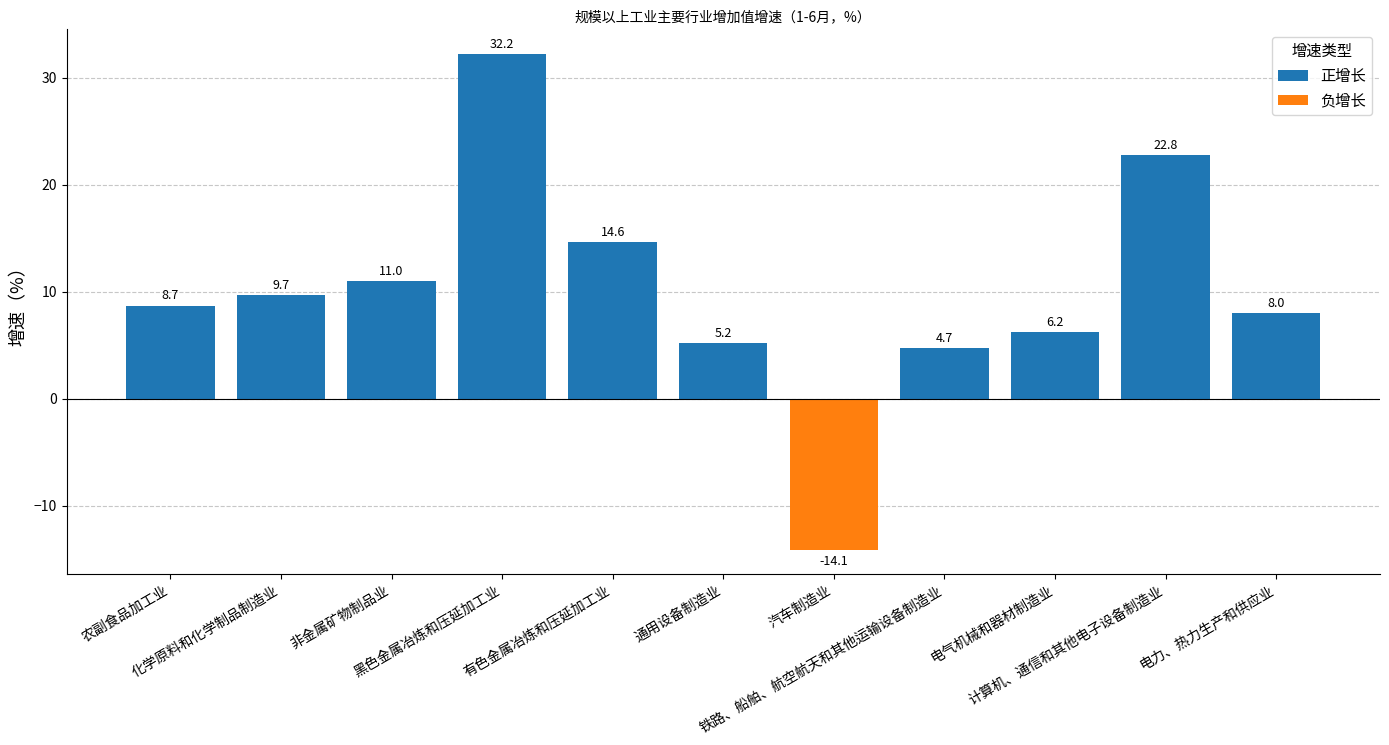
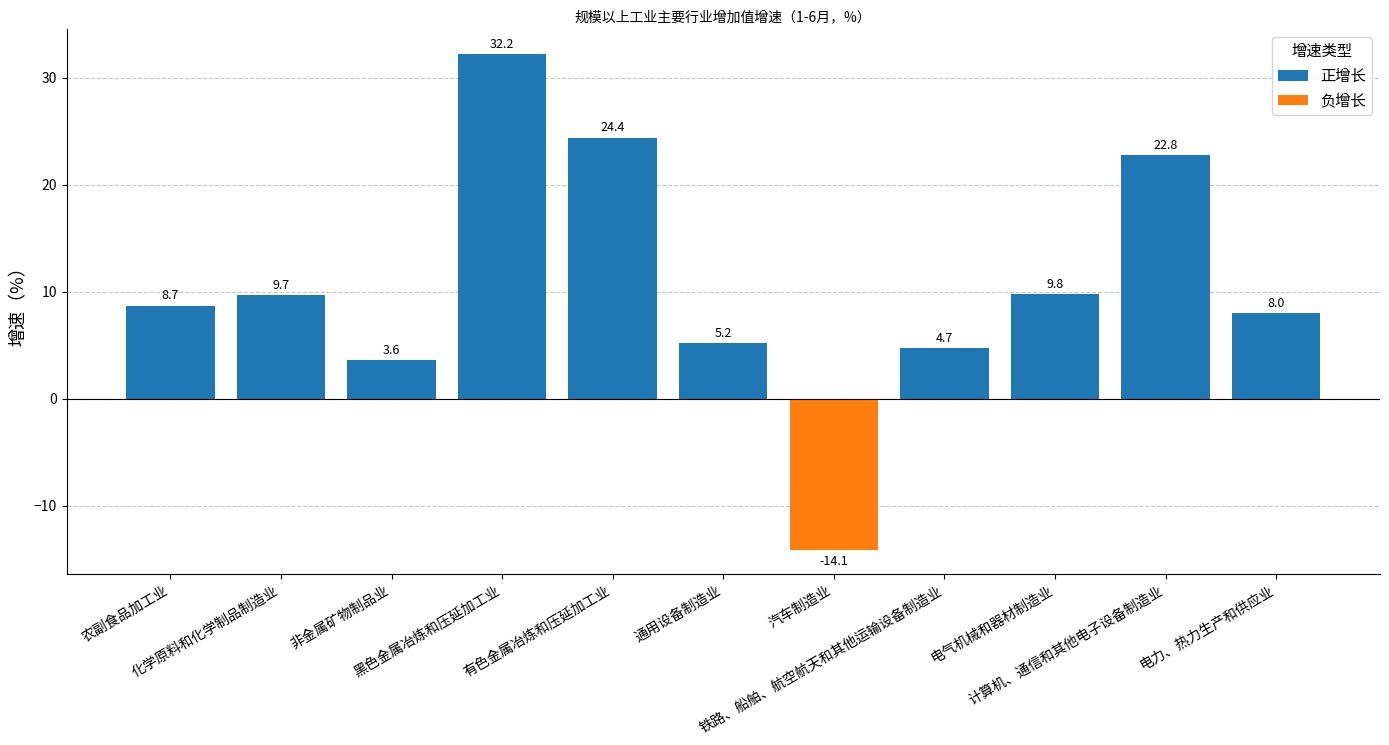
  {
    "正增长": {
      "农副食品加工业": 8.7,
      "化学原料和化学制品制造业": 9.7,
-     "非金属矿物制品业": 11.0,
+     "非金属矿物制品业": 3.6,
      "黑色金属冶炼和压延加工业": 32.2,
-     "有色金属冶炼和压延加工业": 14.6,
+     "有色金属冶炼和压延加工业": 24.4,
      "通用设备制造业": 5.2,
      "铁路、船舶、航空航天和其他运输设备制造业": 4.7,
-     "电气机械和器材制造业": 6.2,
+     "电气机械和器材制造业": 9.8,
      "计算机、通信和其他电子设备制造业": 22.8,
      "电力、热力生产和供应业": 8.0
    },
    "负增长": {
      "汽车制造业": -14.1
    }
  }
